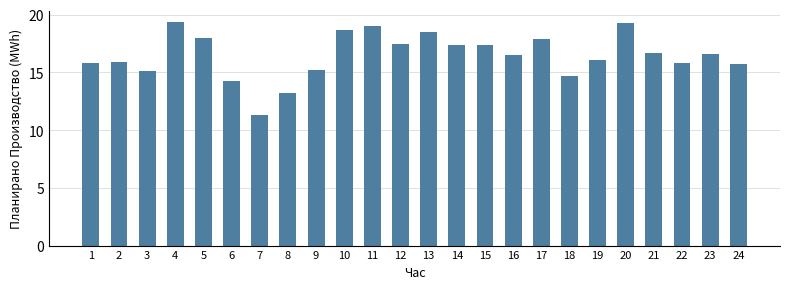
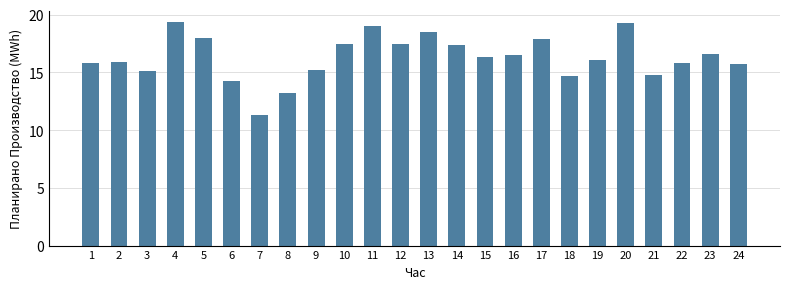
  {
    "1": 15.8,
    "2": 15.9,
    "3": 15.1,
    "4": 19.4,
    "5": 18.0,
    "6": 14.2,
    "7": 11.3,
    "8": 13.2,
    "9": 15.2,
-   "10": 18.7,
+   "10": 17.4,
    "11": 19.0,
    "12": 17.4,
    "13": 18.5,
    "14": 17.3,
-   "15": 17.3,
+   "15": 16.3,
    "16": 16.5,
    "17": 17.9,
    "18": 14.7,
    "19": 16.1,
    "20": 19.3,
-   "21": 16.6,
+   "21": 14.8,
    "22": 15.8,
    "23": 16.6,
    "24": 15.7
  }
